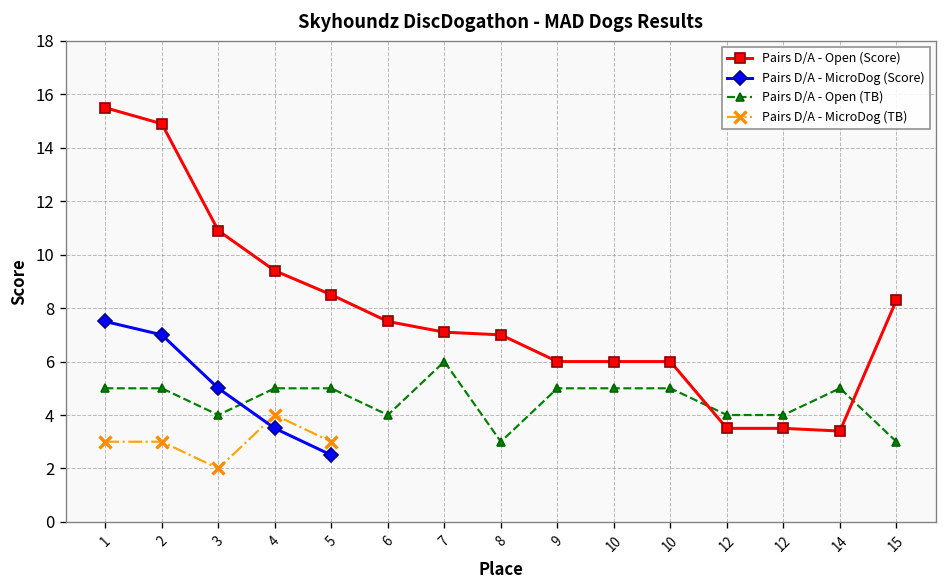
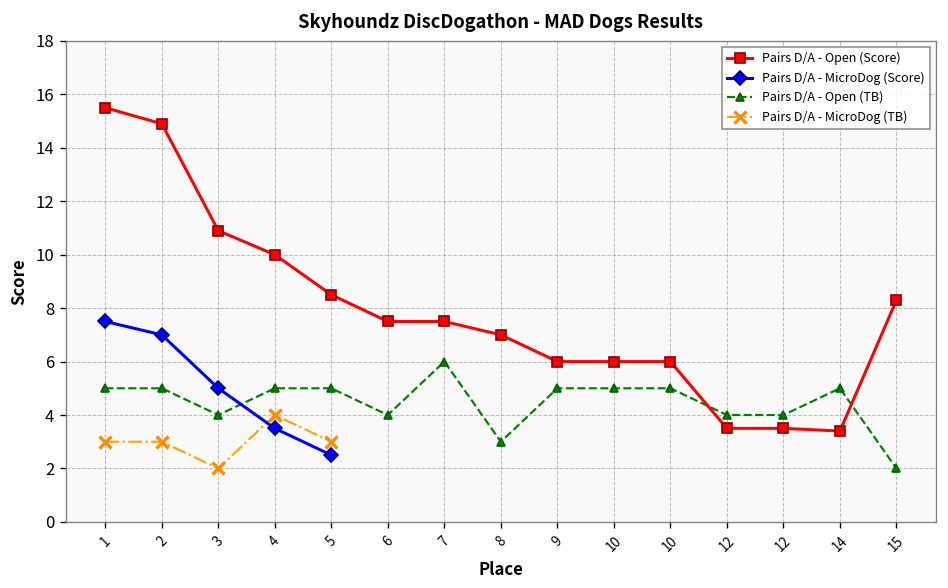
  {
    "Pairs D/A - Open (Score)": {
      "1": 15.5,
      "2": 14.9,
      "3": 10.9,
-     "4": 9.4,
+     "4": 10.0,
      "5": 8.5,
      "6": 7.5,
-     "7": 7.1,
+     "7": 7.5,
      "8": 7.0,
      "9": 6.0,
      "14": 3.4,
      "15": 8.3
    },
    "Pairs D/A - MicroDog (Score)": {
      "1": 7.5,
      "2": 7.0,
      "3": 5.0,
      "4": 3.5,
      "5": 2.5
    },
    "Pairs D/A - Open (TB)": {
      "1": 5,
      "2": 5,
      "3": 4,
      "4": 5,
      "5": 5,
      "6": 4,
      "7": 6,
      "8": 3,
      "9": 5,
      "14": 5,
-     "15": 3
+     "15": 2
    },
    "Pairs D/A - MicroDog (TB)": {
      "1": 3.0,
      "2": 3.0,
      "3": 2.0,
      "4": 4.0,
      "5": 3.0
    }
  }
